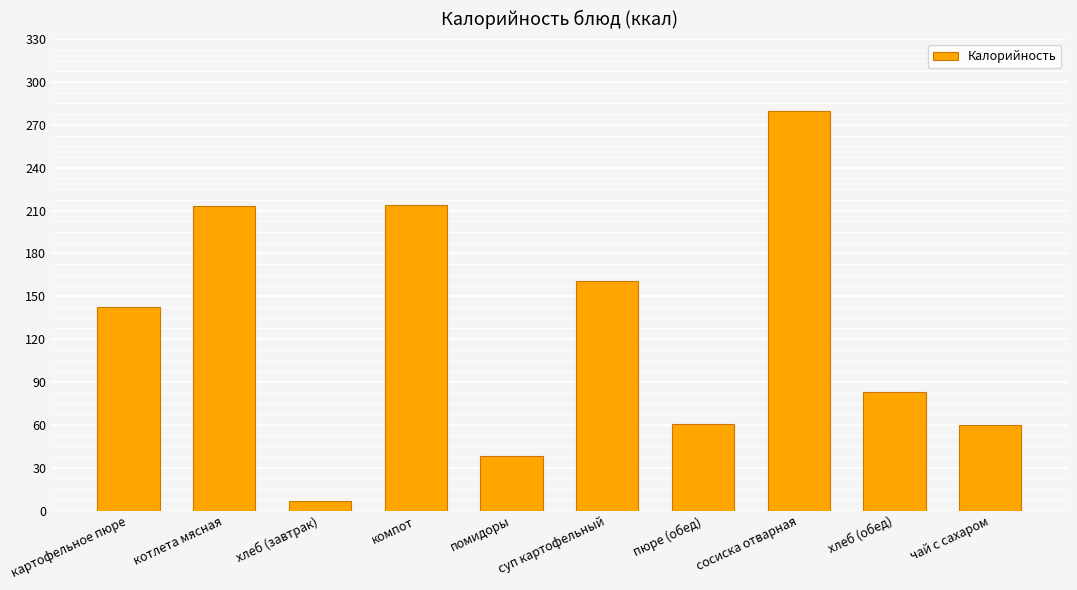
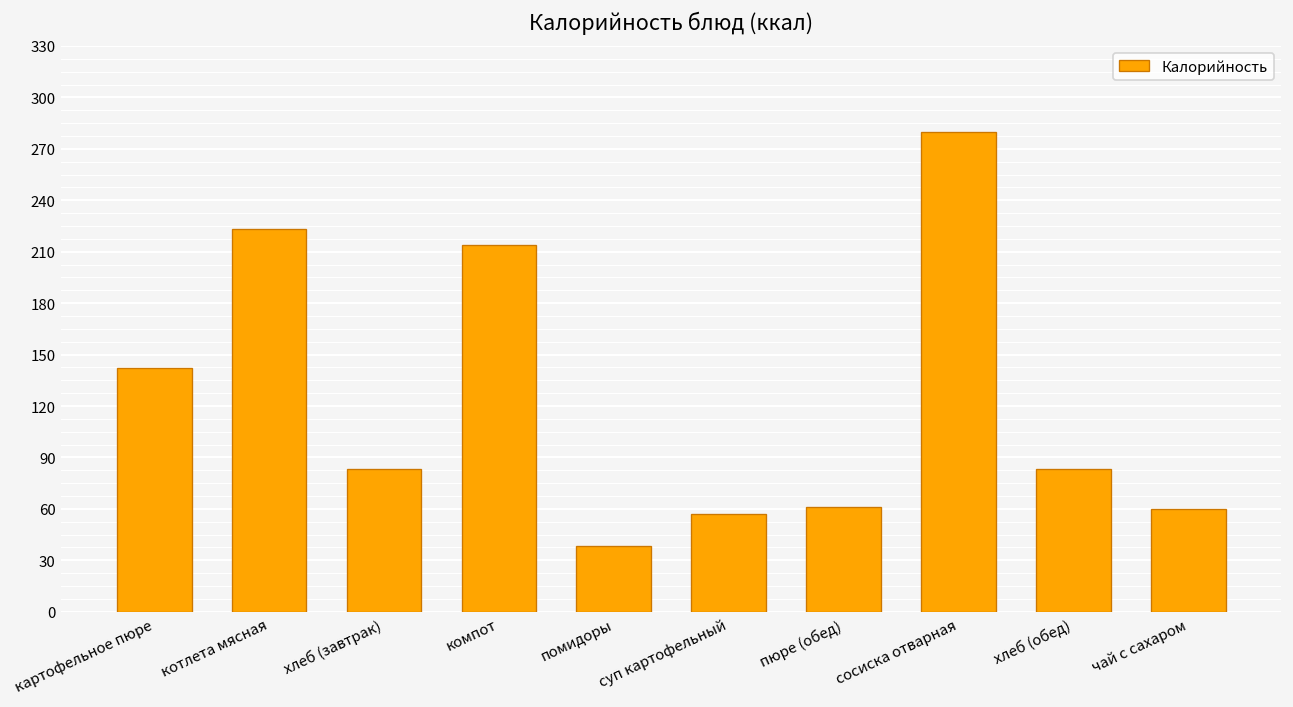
  {
    "картофельное пюре": 142,
-   "котлета мясная": 213,
-   "хлеб (завтрак)": 6,
+   "котлета мясная": 223,
+   "хлеб (завтрак)": 83,
    "компот": 214,
    "помидоры": 38,
-   "суп картофельный": 161,
+   "суп картофельный": 57,
    "пюре (обед)": 61,
    "сосиска отварная": 280,
    "хлеб (обед)": 83,
    "чай с сахаром": 60
  }
